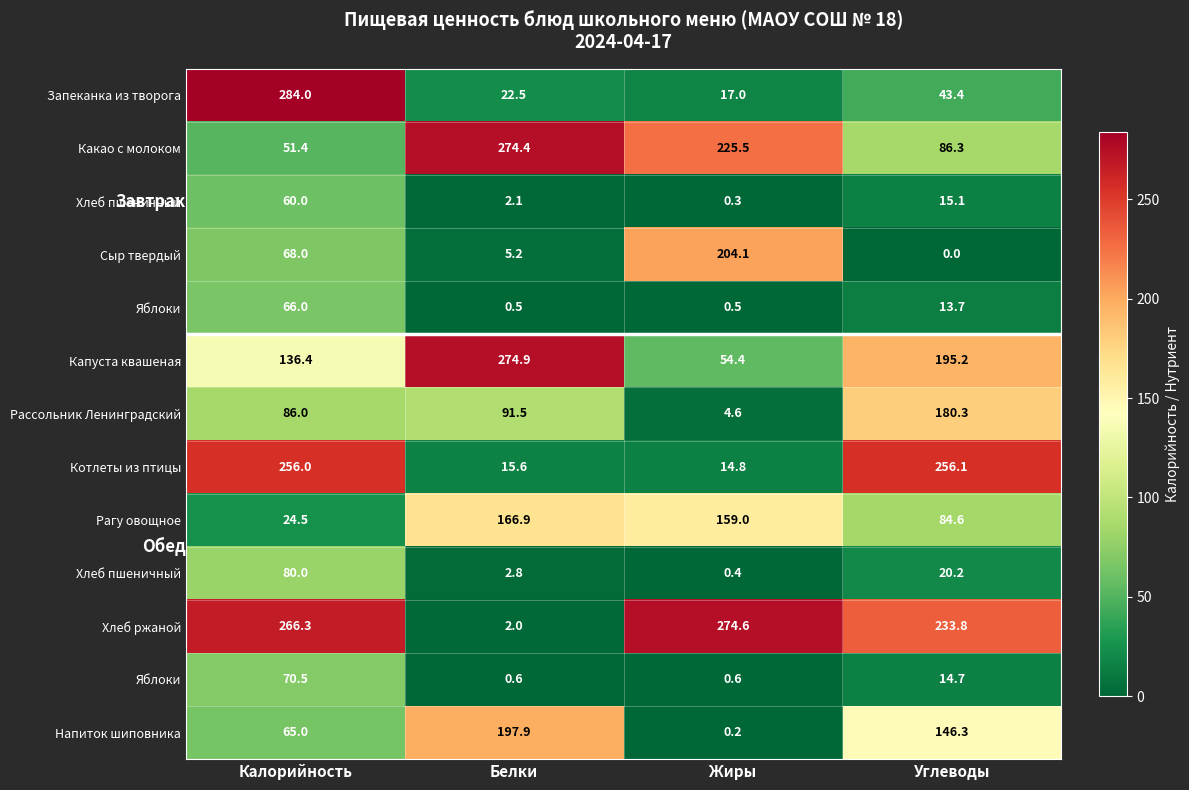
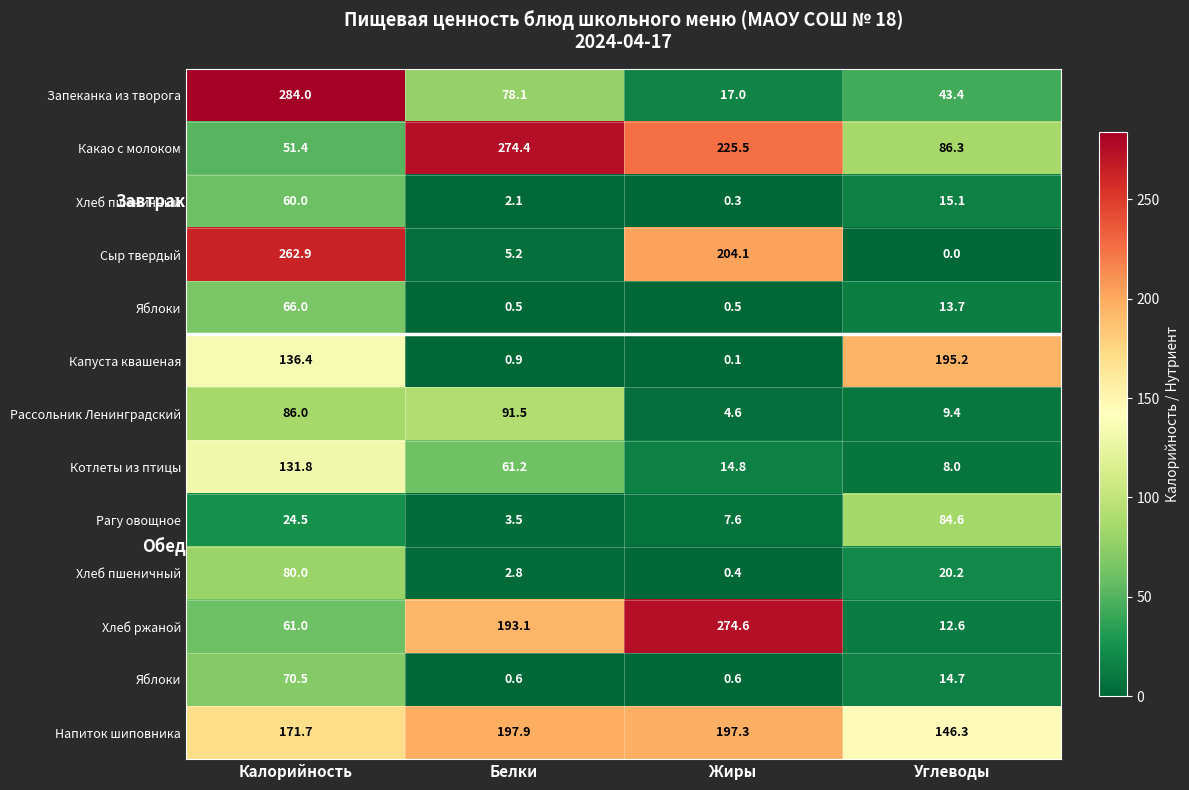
  {
    "Запеканка из творога": {
      "Калорийность": 284.0,
-     "Белки": 22.5,
+     "Белки": 78.1,
      "Жиры": 17.0,
      "Углеводы": 43.4
    },
    "Какао с молоком": {
      "Калорийность": 51.4,
      "Белки": 274.4,
      "Жиры": 225.5,
      "Углеводы": 86.3
    },
    "Сыр твердый": {
-     "Калорийность": 68.0,
+     "Калорийность": 262.9,
      "Белки": 5.2,
      "Жиры": 204.1,
      "Углеводы": 0.0
    },
    "Капуста квашеная": {
      "Калорийность": 136.4,
-     "Белки": 274.9,
-     "Жиры": 54.4,
+     "Белки": 0.9,
+     "Жиры": 0.1,
      "Углеводы": 195.2
    },
    "Рассольник Ленинградский": {
      "Калорийность": 86.0,
      "Белки": 91.5,
      "Жиры": 4.6,
-     "Углеводы": 180.3
+     "Углеводы": 9.4
    },
    "Котлеты из птицы": {
-     "Калорийность": 256.0,
-     "Белки": 15.6,
+     "Калорийность": 131.8,
+     "Белки": 61.2,
      "Жиры": 14.8,
-     "Углеводы": 256.1
+     "Углеводы": 8.0
    },
    "Рагу овощное": {
      "Калорийность": 24.5,
-     "Белки": 166.9,
-     "Жиры": 159.0,
+     "Белки": 3.5,
+     "Жиры": 7.6,
      "Углеводы": 84.6
    },
    "Хлеб ржаной": {
-     "Калорийность": 266.3,
-     "Белки": 2.0,
+     "Калорийность": 61.0,
+     "Белки": 193.1,
      "Жиры": 274.6,
-     "Углеводы": 233.8
+     "Углеводы": 12.6
    },
    "Напиток шиповника": {
-     "Калорийность": 65.0,
+     "Калорийность": 171.7,
      "Белки": 197.9,
-     "Жиры": 0.2,
+     "Жиры": 197.3,
      "Углеводы": 146.3
    }
  }
